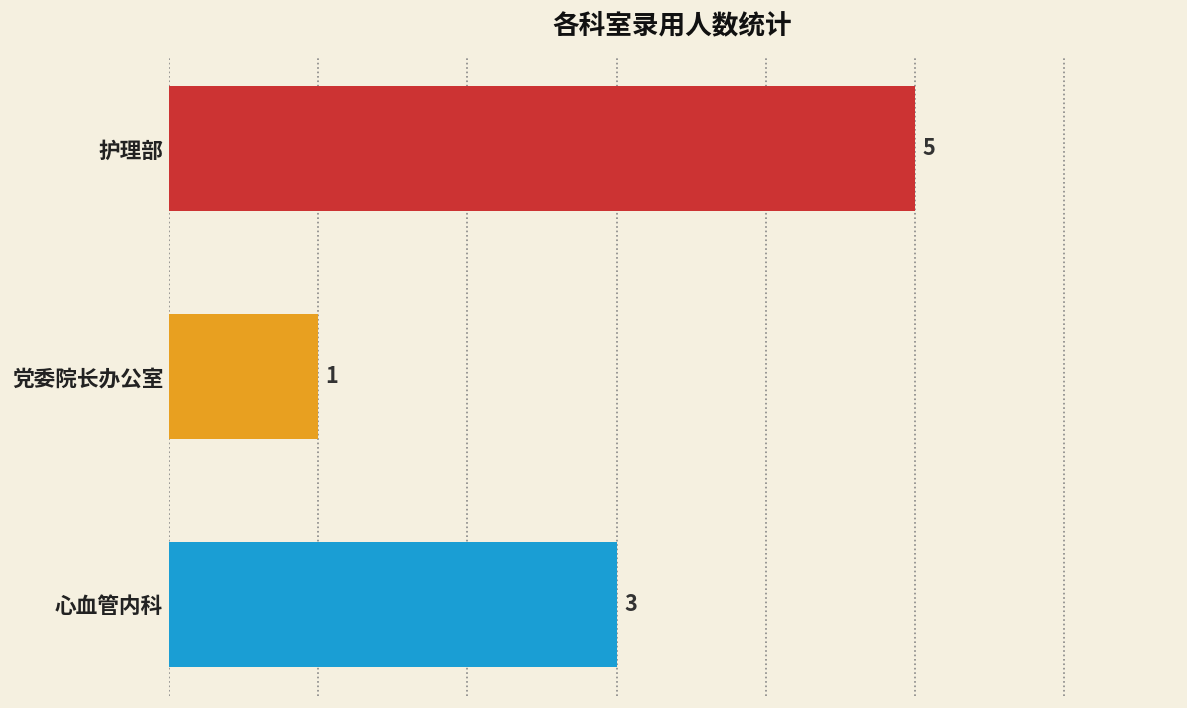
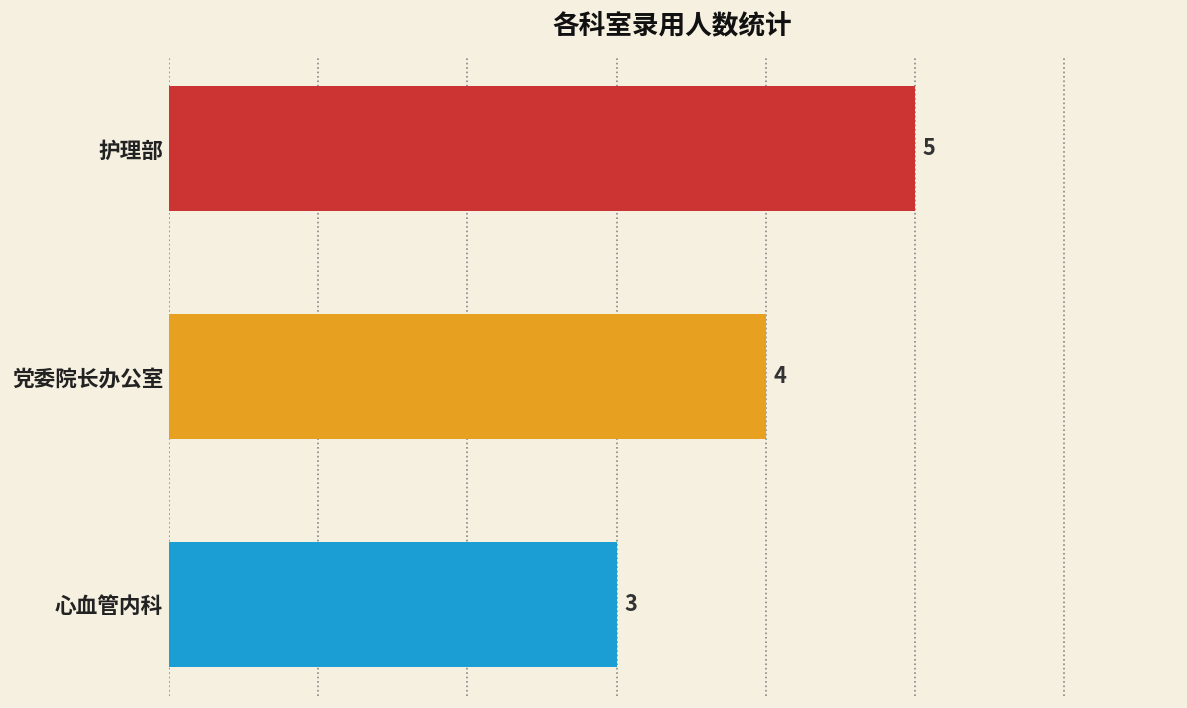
  {
    "护理部": 5,
-   "党委院长办公室": 1,
+   "党委院长办公室": 4,
    "心血管内科": 3
  }
